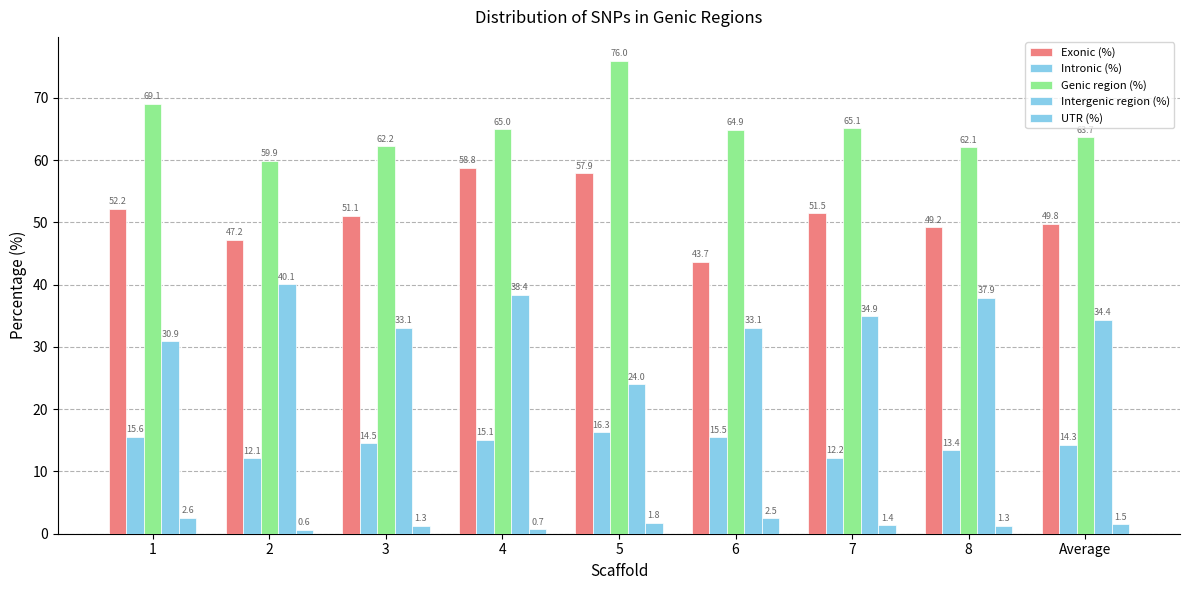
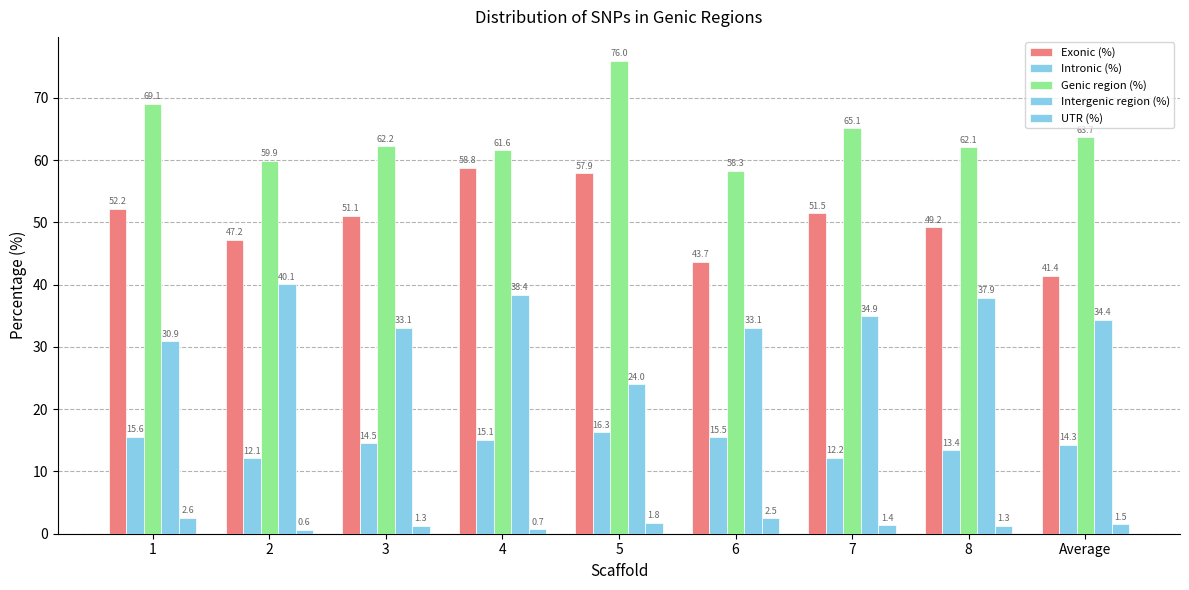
  {
    "Exonic (%)": {
      "1": 52.2,
      "2": 47.2,
      "3": 51.1,
      "4": 58.8,
      "5": 57.9,
      "6": 43.7,
      "7": 51.5,
      "8": 49.2,
-     "Average": 49.8
+     "Average": 41.4
    },
    "Genic region (%)": {
      "1": 69.1,
      "2": 59.9,
      "3": 62.2,
-     "4": 65.0,
+     "4": 61.6,
      "5": 76.0,
-     "6": 64.9,
+     "6": 58.3,
      "7": 65.1,
      "8": 62.1
    }
  }
